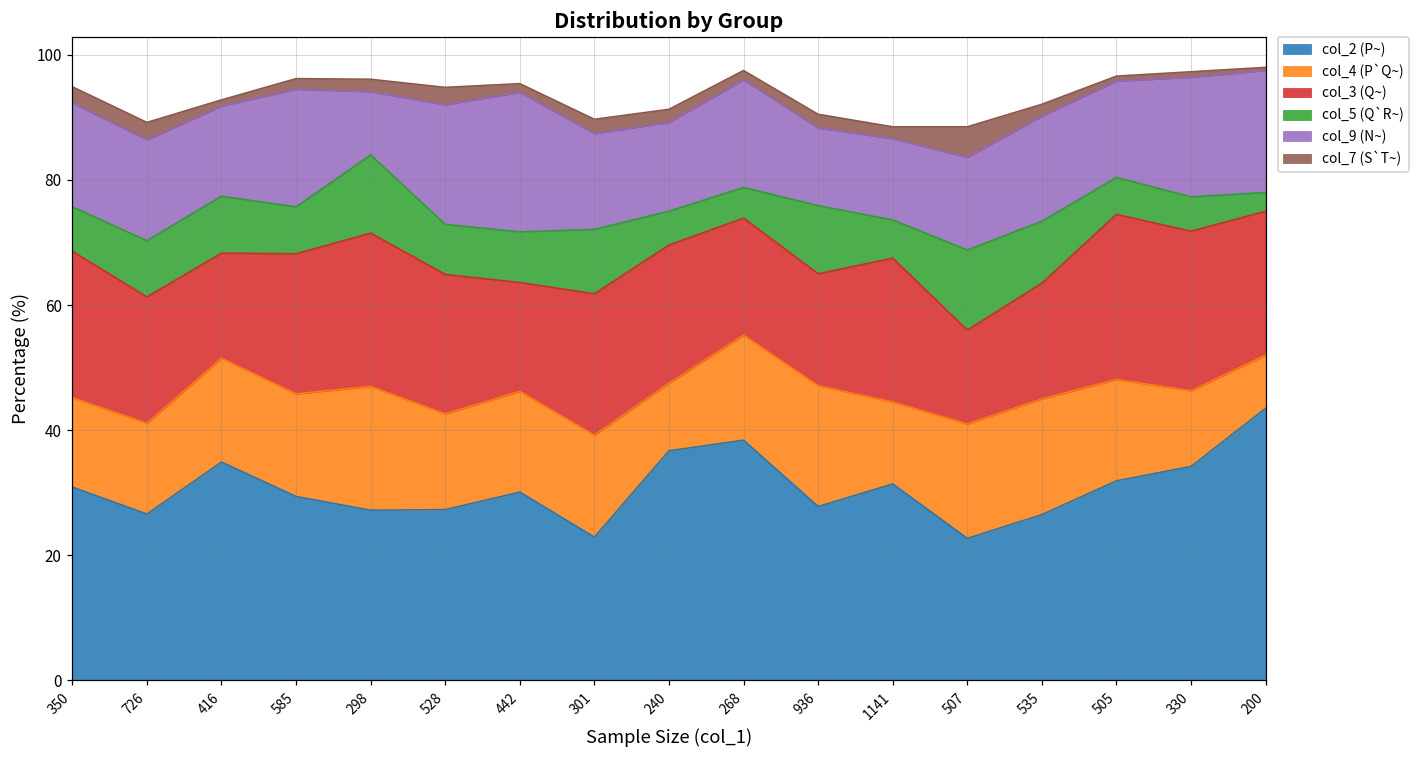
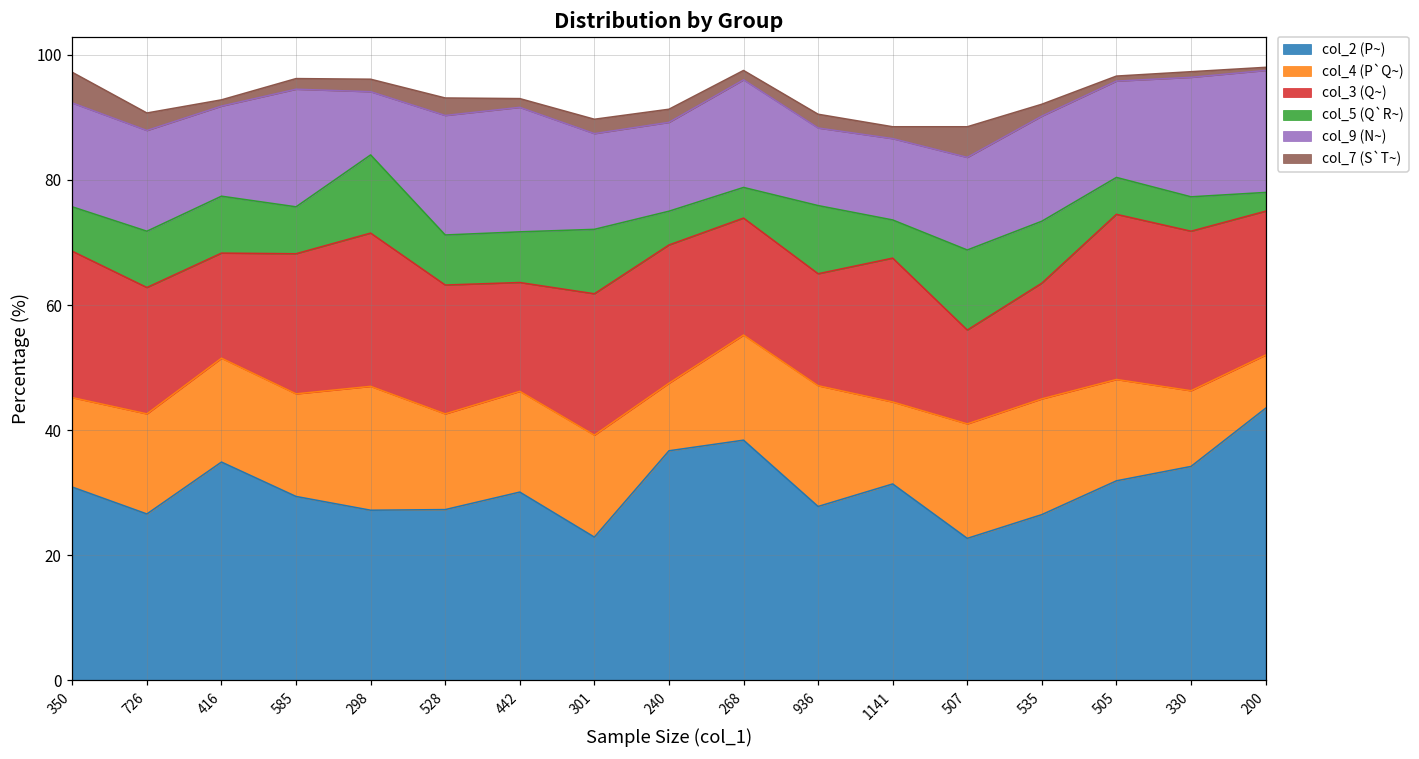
  {
    "col_2 (P~)": {
      "350": 31,
      "726": 27,
      "416": 35,
      "585": 29,
      "298": 27,
      "528": 27,
      "442": 30,
      "301": 23,
      "240": 37,
      "268": 38,
      "936": 28,
      "1141": 31,
      "507": 23,
      "535": 27,
      "505": 32,
      "330": 34,
      "200": 44
    },
    "col_4 (P`Q~)": {
      "350": 14,
-     "726": 15,
+     "726": 16,
      "416": 17,
      "585": 16,
      "298": 20,
      "528": 15,
      "442": 16,
      "301": 16,
      "240": 11,
      "268": 17,
      "936": 19,
      "1141": 13,
      "507": 18,
      "535": 19,
      "505": 16,
      "330": 12,
      "200": 9
    },
    "col_3 (Q~)": {
      "350": 23,
      "726": 20,
      "416": 17,
      "585": 22,
      "298": 25,
-     "528": 22,
+     "528": 21,
      "442": 17,
      "301": 23,
      "240": 22,
      "268": 19,
      "936": 18,
      "1141": 23,
      "507": 15,
      "535": 19,
      "505": 26,
      "330": 26,
      "200": 23
    },
    "col_5 (Q`R~)": {
      "350": 7,
      "726": 9,
      "416": 9,
      "585": 8,
      "298": 13,
      "528": 8,
      "442": 8,
      "301": 10,
      "240": 5,
      "268": 5,
      "936": 11,
      "1141": 6,
      "507": 13,
      "535": 10,
      "505": 6,
      "330": 6,
      "200": 3
    },
    "col_9 (N~)": {
      "350": 17,
      "726": 16,
      "416": 14,
      "585": 19,
      "298": 10,
      "528": 19,
-     "442": 22,
+     "442": 20,
      "301": 15,
      "240": 14,
      "268": 17,
      "936": 12,
      "1141": 13,
      "507": 15,
      "535": 17,
      "505": 15,
      "330": 19,
      "200": 20
    },
    "col_7 (S`T~)": {
-     "350": 3,
+     "350": 5,
      "726": 3,
      "416": 1,
      "585": 2,
      "298": 2,
      "528": 3,
      "442": 1,
      "301": 2,
      "240": 2,
      "268": 2,
      "936": 2,
      "1141": 2,
      "507": 5,
      "535": 2,
      "505": 1,
      "330": 1,
      "200": 1
    }
  }
